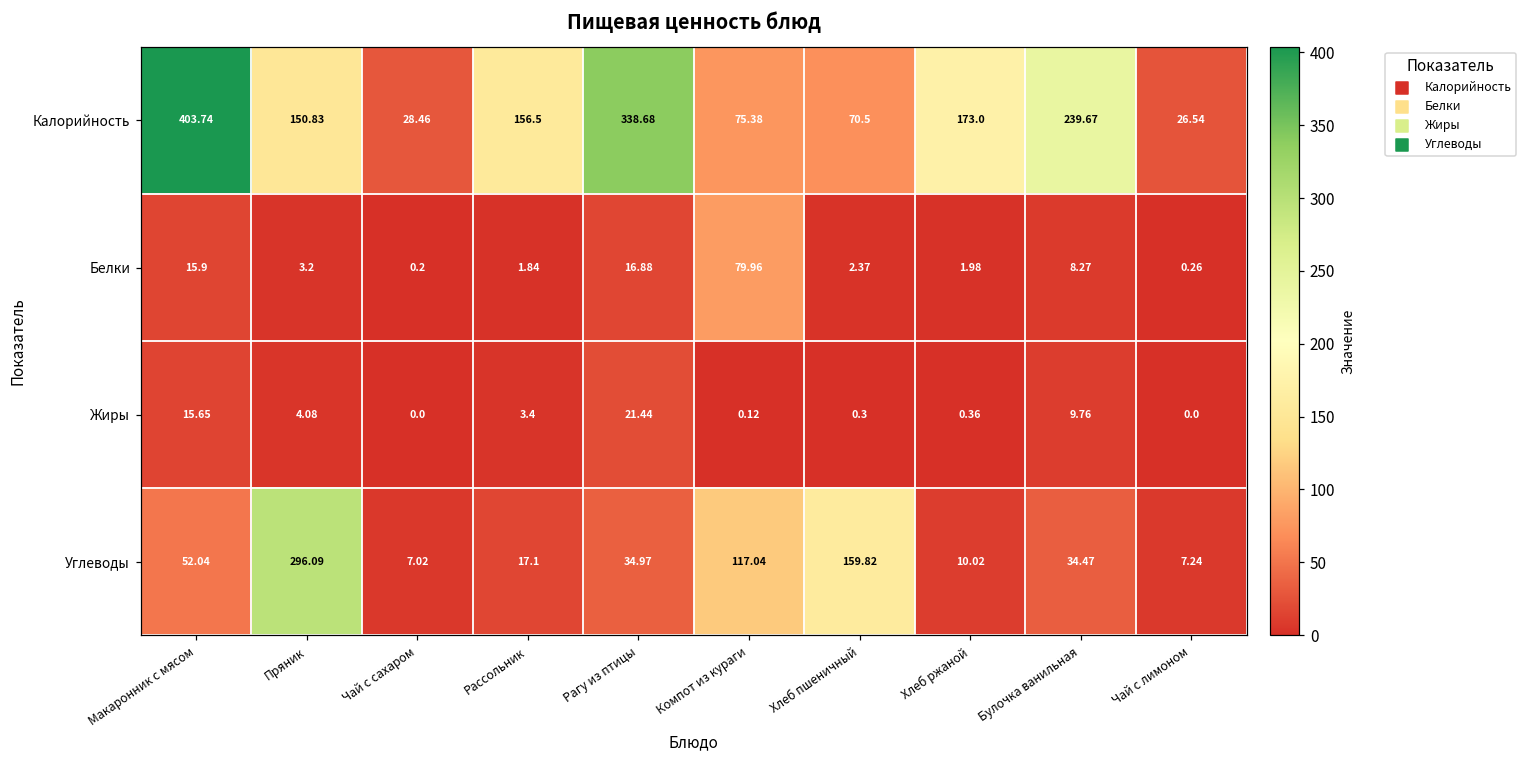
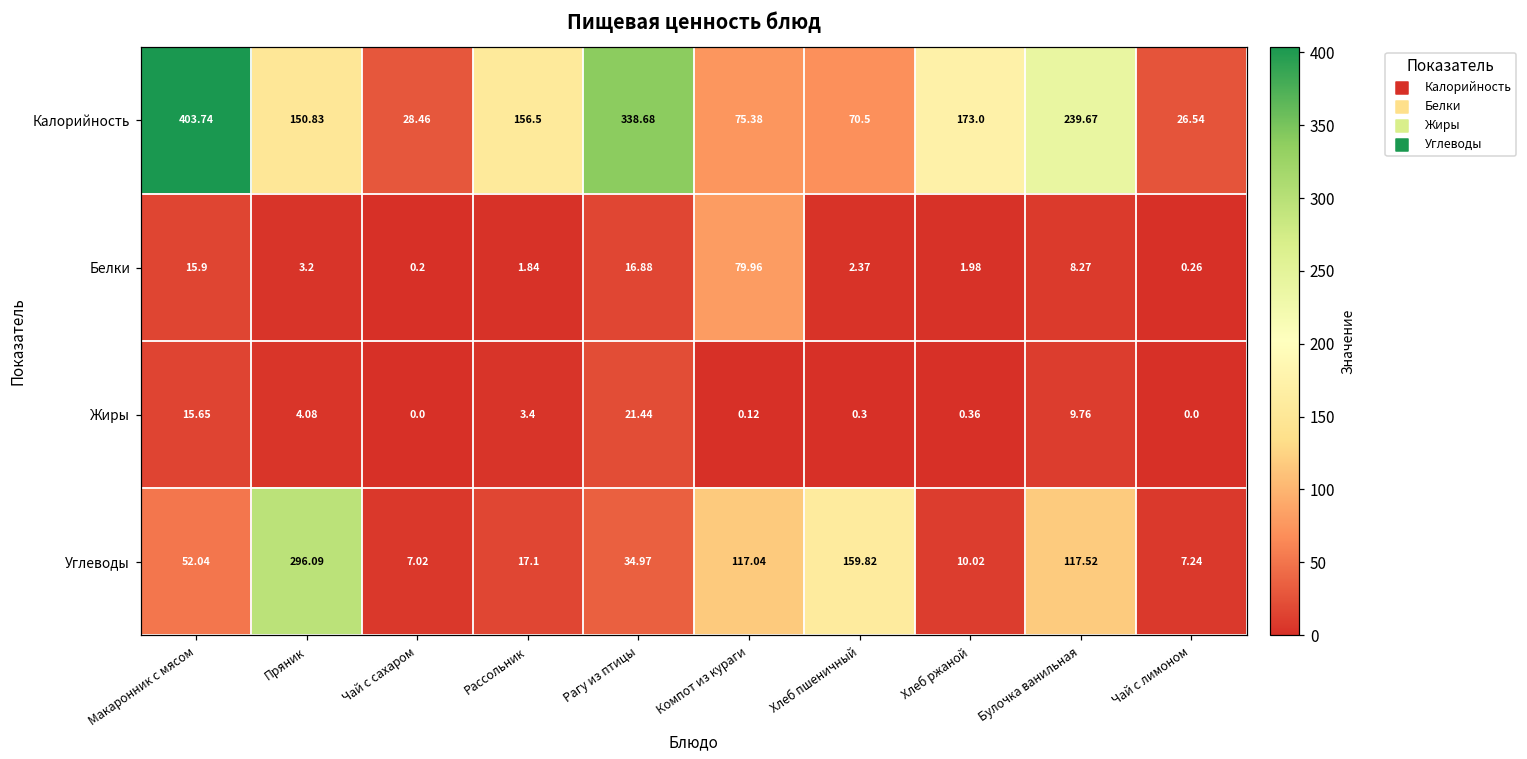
  {
    "Калорийность": {
      "Макаронник с мясом": 403.74,
      "Пряник": 150.83,
      "Чай с сахаром": 28.46,
      "Рассольник": 156.5,
      "Рагу из птицы": 338.68,
      "Компот из кураги": 75.38,
      "Хлеб пшеничный": 70.5,
      "Хлеб ржаной": 173.0,
      "Булочка ванильная": 239.67,
      "Чай с лимоном": 26.54
    },
    "Белки": {
      "Макаронник с мясом": 15.9,
      "Пряник": 3.2,
      "Чай с сахаром": 0.2,
      "Рассольник": 1.84,
      "Рагу из птицы": 16.88,
      "Компот из кураги": 79.96,
      "Хлеб пшеничный": 2.37,
      "Хлеб ржаной": 1.98,
      "Булочка ванильная": 8.27,
      "Чай с лимоном": 0.26
    },
    "Жиры": {
      "Макаронник с мясом": 15.65,
      "Пряник": 4.08,
      "Чай с сахаром": 0.0,
      "Рассольник": 3.4,
      "Рагу из птицы": 21.44,
      "Компот из кураги": 0.12,
      "Хлеб пшеничный": 0.3,
      "Хлеб ржаной": 0.36,
      "Булочка ванильная": 9.76,
      "Чай с лимоном": 0.0
    },
    "Углеводы": {
      "Макаронник с мясом": 52.04,
      "Пряник": 296.09,
      "Чай с сахаром": 7.02,
      "Рассольник": 17.1,
      "Рагу из птицы": 34.97,
      "Компот из кураги": 117.04,
      "Хлеб пшеничный": 159.82,
      "Хлеб ржаной": 10.02,
-     "Булочка ванильная": 34.47,
+     "Булочка ванильная": 117.52,
      "Чай с лимоном": 7.24
    }
  }
